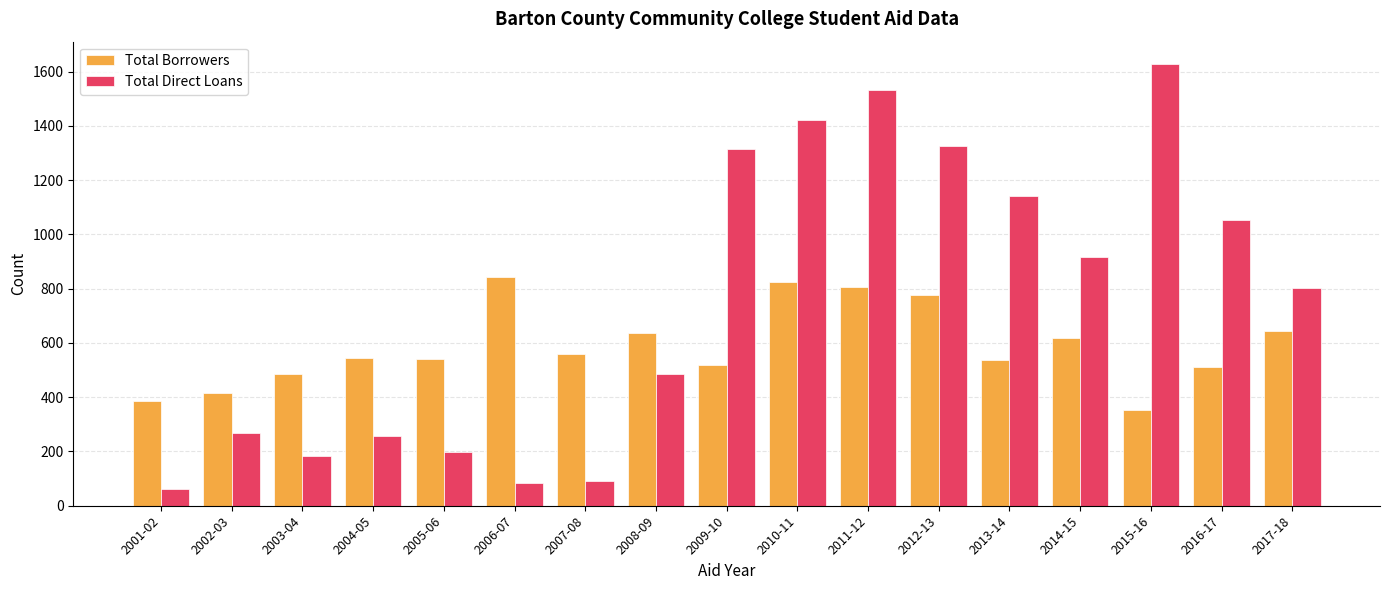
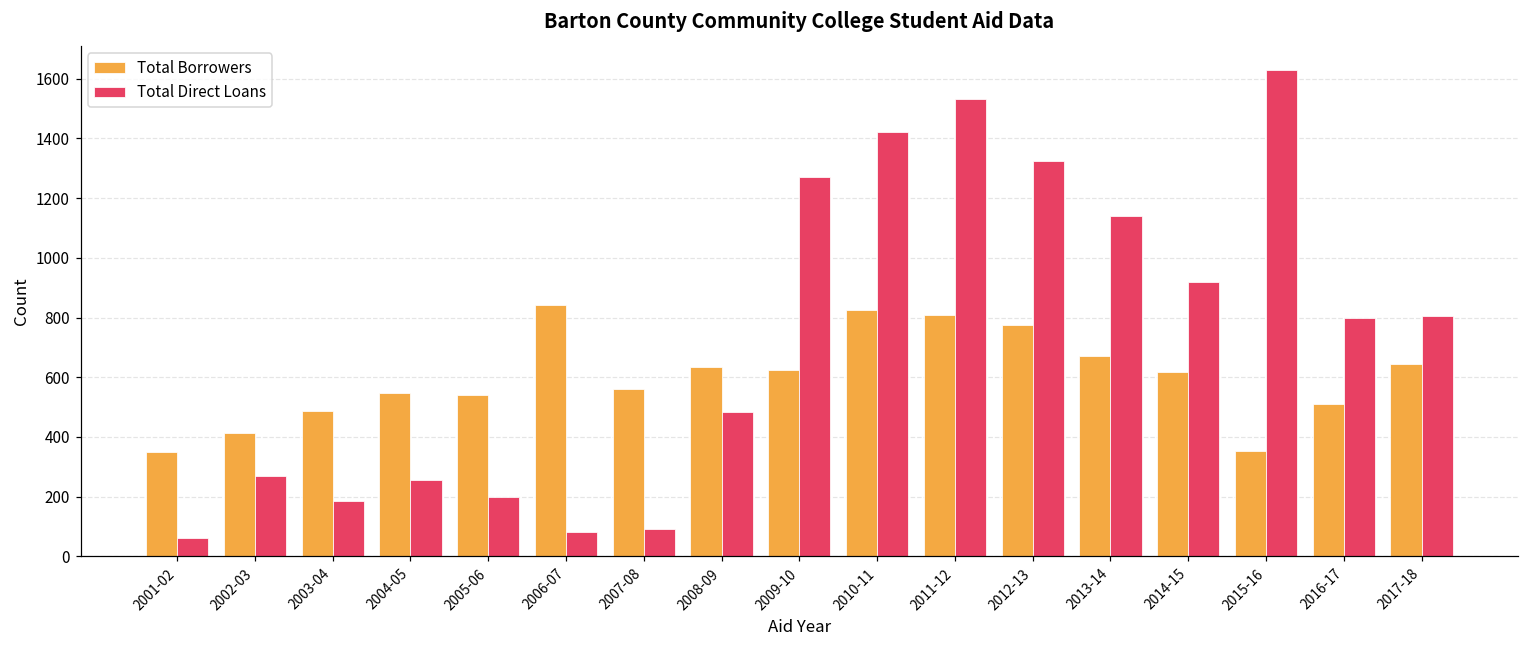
  {
    "Total Borrowers": {
-     "2001-02": 390,
+     "2001-02": 350,
      "2002-03": 410,
      "2003-04": 490,
      "2004-05": 550,
      "2005-06": 540,
      "2006-07": 840,
      "2007-08": 560,
      "2008-09": 640,
-     "2009-10": 520,
+     "2009-10": 630,
      "2010-11": 820,
      "2011-12": 810,
      "2012-13": 780,
-     "2013-14": 540,
+     "2013-14": 670,
      "2014-15": 620,
      "2015-16": 350,
      "2016-17": 510,
      "2017-18": 640
    },
    "Total Direct Loans": {
      "2001-02": 60,
      "2002-03": 270,
      "2003-04": 180,
      "2004-05": 260,
      "2005-06": 200,
      "2006-07": 80,
      "2007-08": 90,
      "2008-09": 490,
-     "2009-10": 1320,
+     "2009-10": 1270,
      "2010-11": 1420,
      "2011-12": 1530,
      "2012-13": 1330,
      "2013-14": 1140,
      "2014-15": 920,
      "2015-16": 1630,
-     "2016-17": 1050,
+     "2016-17": 800,
      "2017-18": 800
    }
  }
